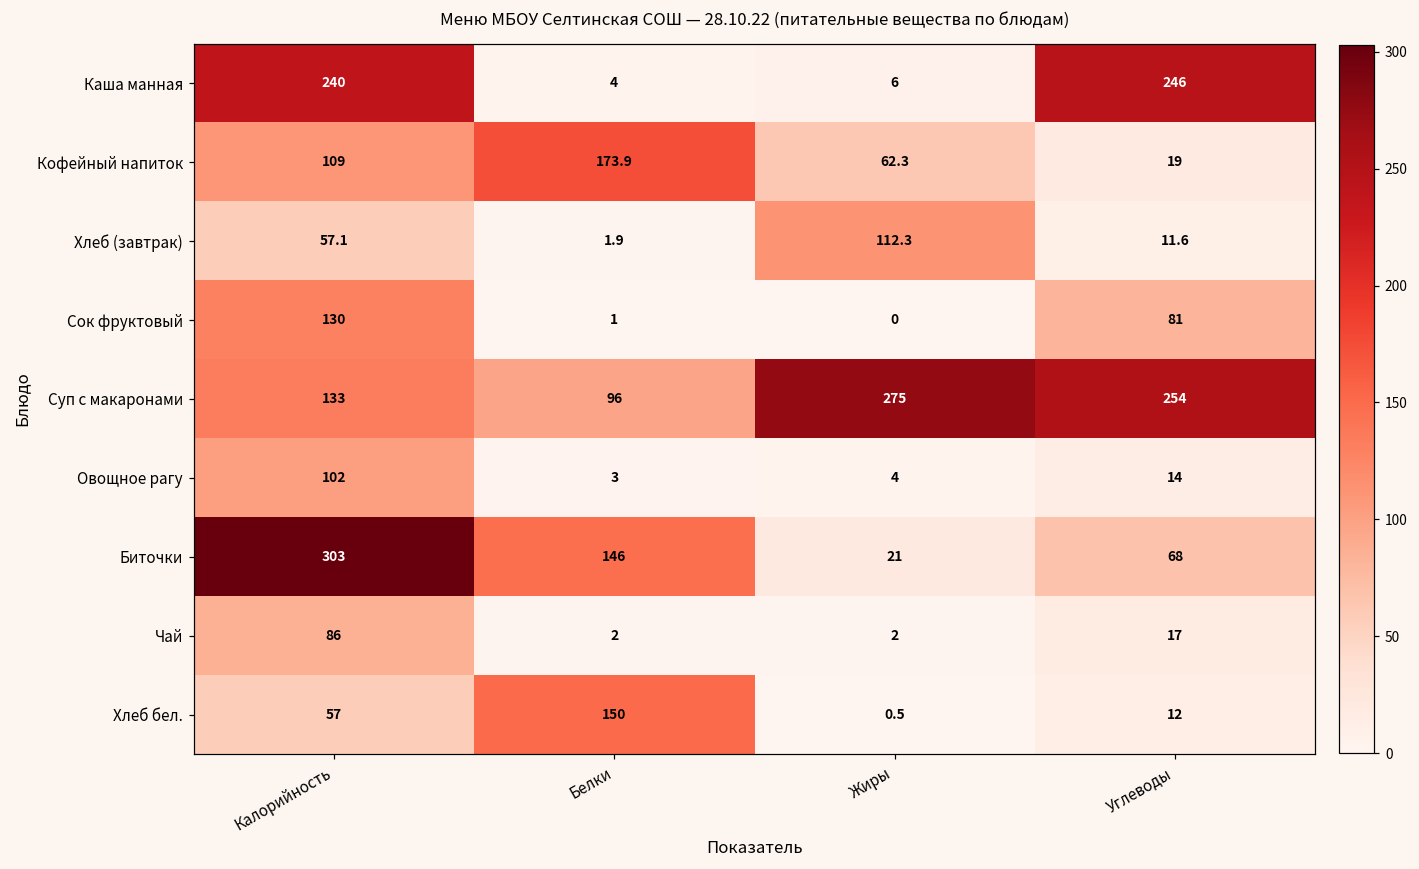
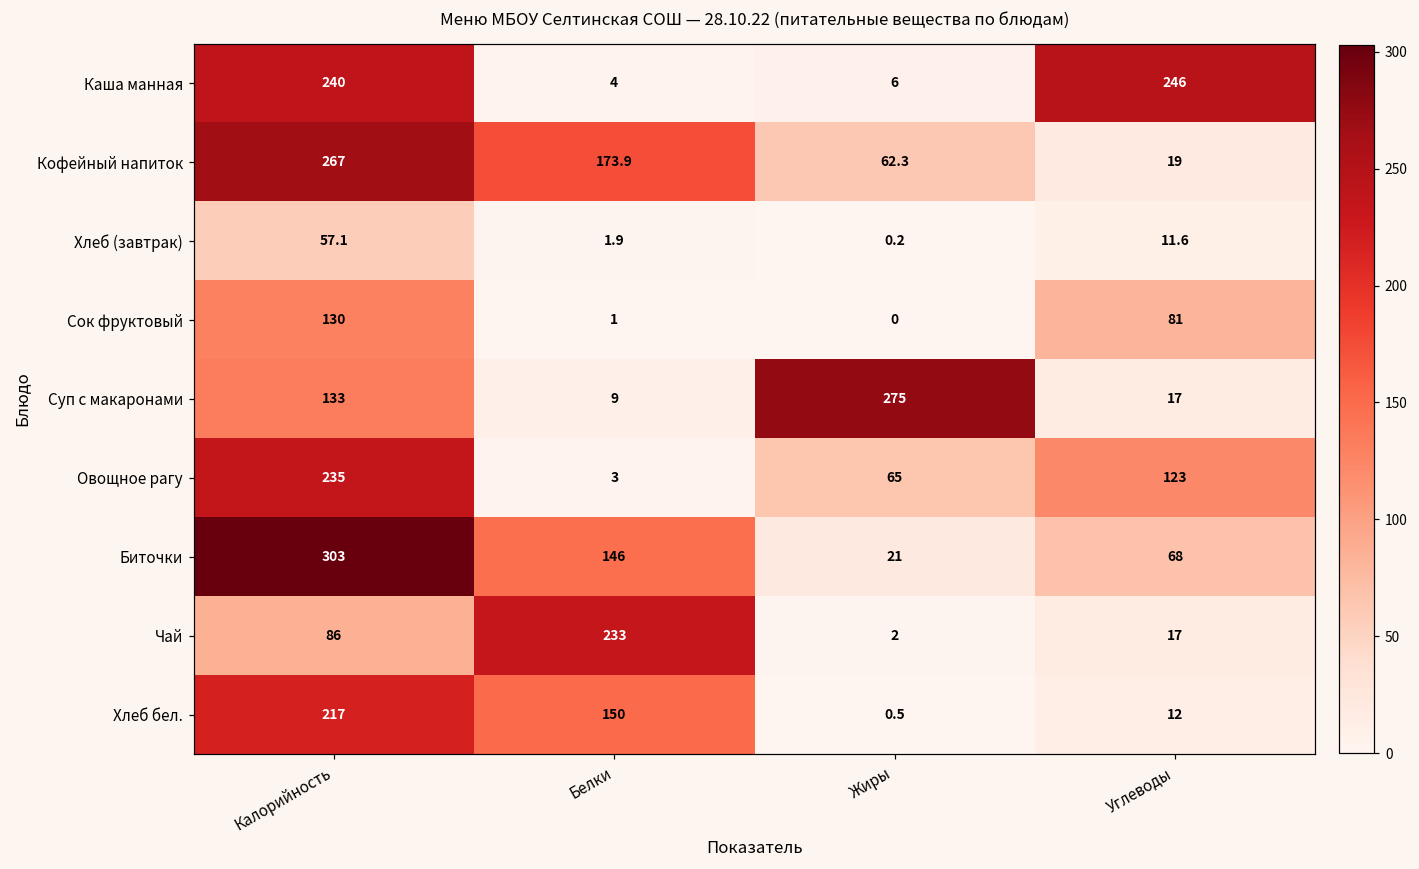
  {
    "Каша манная": {
      "Калорийность": 240,
      "Белки": 4,
      "Жиры": 6,
      "Углеводы": 246
    },
    "Кофейный напиток": {
-     "Калорийность": 109,
+     "Калорийность": 267,
      "Белки": 173.9,
      "Жиры": 62.3,
      "Углеводы": 19
    },
    "Хлеб (завтрак)": {
      "Калорийность": 57.1,
      "Белки": 1.9,
-     "Жиры": 112.3,
+     "Жиры": 0.2,
      "Углеводы": 11.6
    },
    "Сок фруктовый": {
      "Калорийность": 130,
      "Белки": 1,
      "Жиры": 0,
      "Углеводы": 81
    },
    "Суп с макаронами": {
      "Калорийность": 133,
-     "Белки": 96,
+     "Белки": 9,
      "Жиры": 275,
-     "Углеводы": 254
+     "Углеводы": 17
    },
    "Овощное рагу": {
-     "Калорийность": 102,
+     "Калорийность": 235,
      "Белки": 3,
-     "Жиры": 4,
-     "Углеводы": 14
+     "Жиры": 65,
+     "Углеводы": 123
    },
    "Биточки": {
      "Калорийность": 303,
      "Белки": 146,
      "Жиры": 21,
      "Углеводы": 68
    },
    "Чай": {
      "Калорийность": 86,
-     "Белки": 2,
+     "Белки": 233,
      "Жиры": 2,
      "Углеводы": 17
    },
    "Хлеб бел.": {
-     "Калорийность": 57,
+     "Калорийность": 217,
      "Белки": 150,
      "Жиры": 0.5,
      "Углеводы": 12
    }
  }
